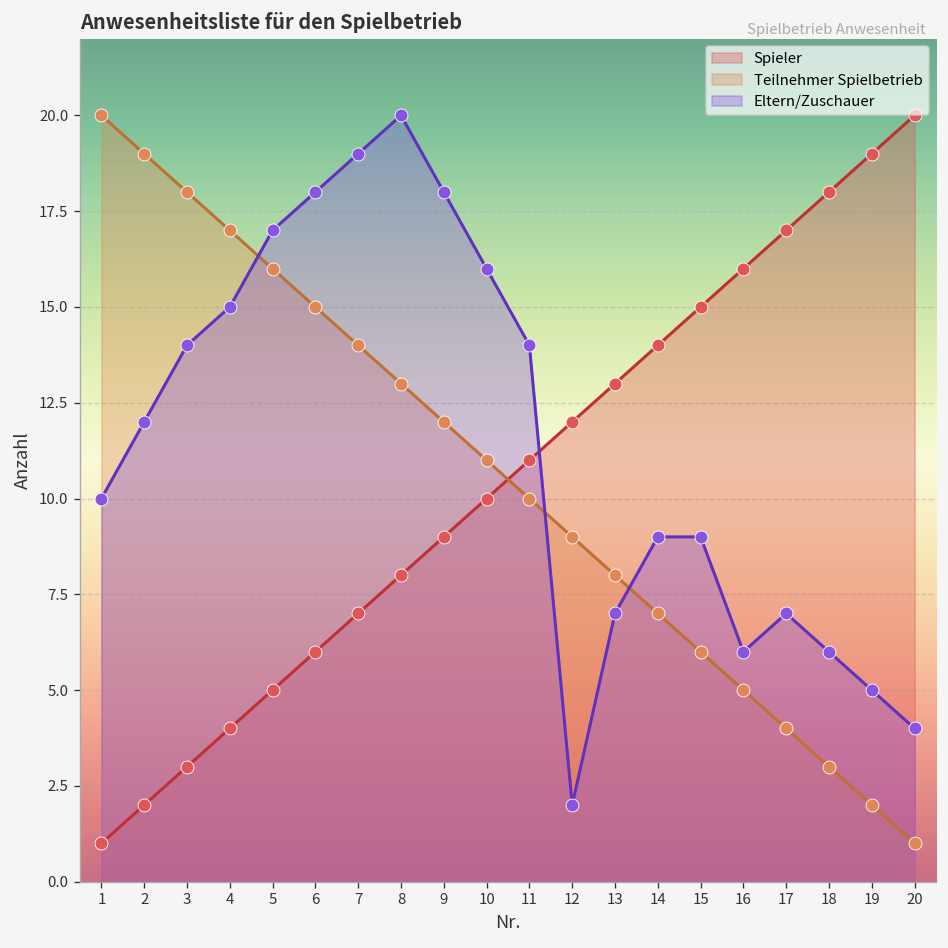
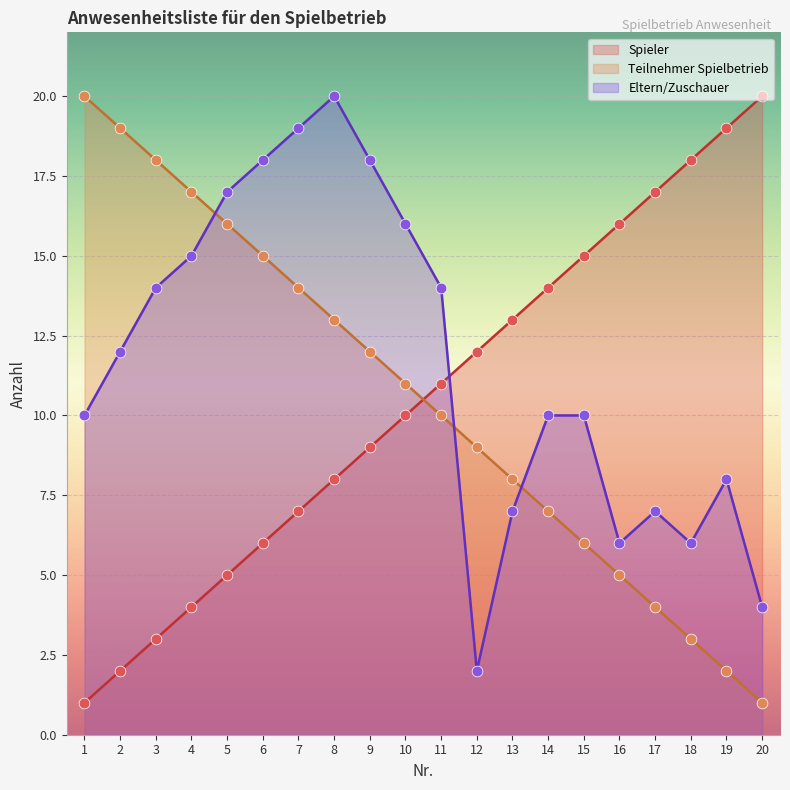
  {
    "Eltern/Zuschauer": {
      "1": 10,
      "2": 12,
      "3": 14,
      "4": 15,
      "5": 17,
      "6": 18,
      "7": 19,
      "8": 20,
      "9": 18,
      "10": 16,
      "11": 14,
      "12": 2,
      "13": 7,
-     "14": 9,
-     "15": 9,
+     "14": 10,
+     "15": 10,
      "16": 6,
      "17": 7,
      "18": 6,
-     "19": 5,
+     "19": 8,
      "20": 4
    }
  }
